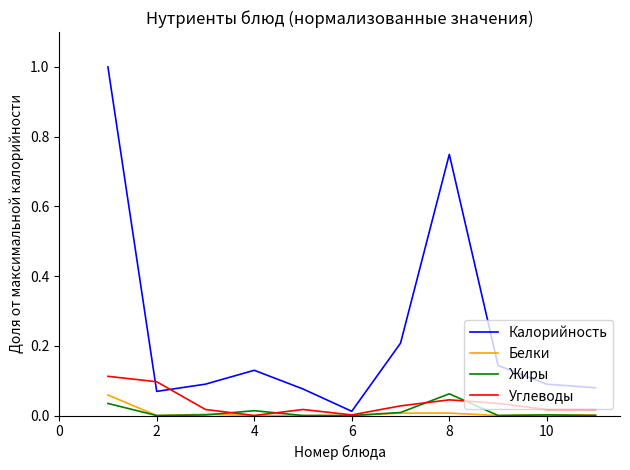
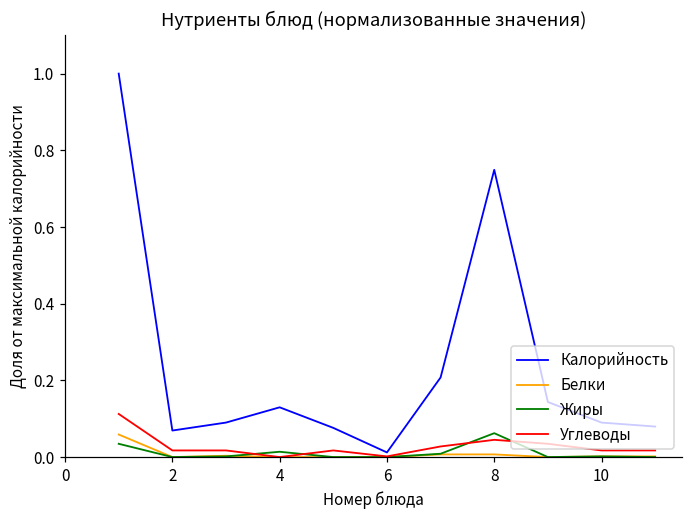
  {
    "Калорийность": {
      "2": 0.07,
      "4": 0.13,
      "6": 0.01,
      "8": 0.75
    },
    "Белки": {
      "8": 0.01
    },
    "Жиры": {
      "4": 0.01,
      "8": 0.06
    },
    "Углеводы": {
-     "2": 0.10,
+     "2": 0.02,
      "8": 0.04,
      "10": 0.02
    }
  }
